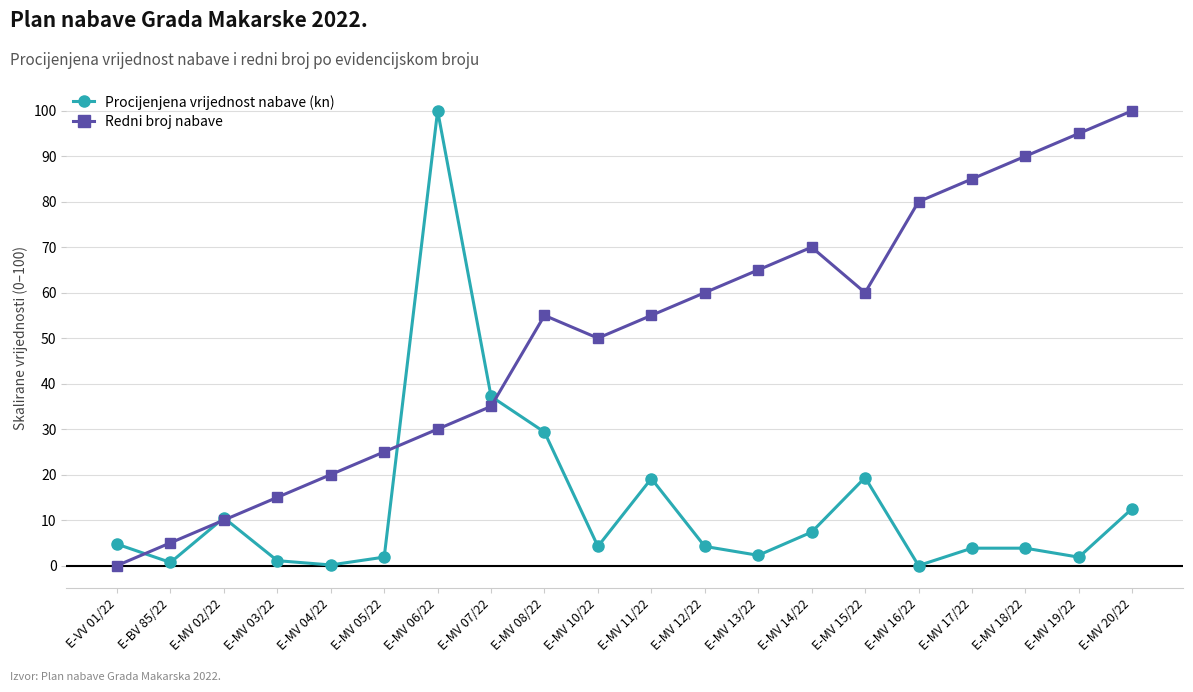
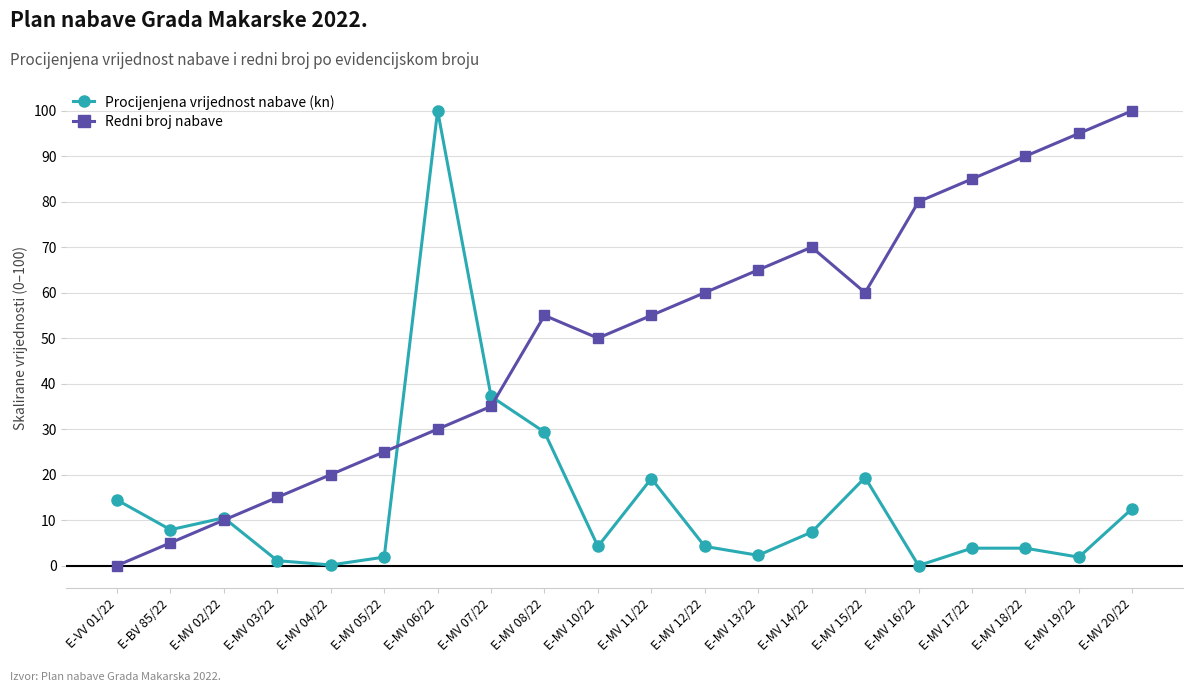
  {
    "Procijenjena vrijednost nabave (kn)": {
-     "E-VV 01/22": 5,
-     "E-BV 85/22": 1,
+     "E-VV 01/22": 14,
+     "E-BV 85/22": 8,
      "E-MV 03/22": 1,
      "E-MV 04/22": 0,
      "E-MV 05/22": 2,
      "E-MV 06/22": 100,
      "E-MV 07/22": 37,
      "E-MV 08/22": 29,
      "E-MV 10/22": 4,
      "E-MV 11/22": 19,
      "E-MV 12/22": 4,
      "E-MV 13/22": 2,
      "E-MV 14/22": 7,
      "E-MV 15/22": 19,
      "E-MV 16/22": 0,
      "E-MV 17/22": 4,
      "E-MV 18/22": 4,
      "E-MV 19/22": 2,
      "E-MV 20/22": 13
    },
    "Redni broj nabave": {
      "E-VV 01/22": 0,
      "E-BV 85/22": 5,
      "E-MV 03/22": 15,
      "E-MV 04/22": 20,
      "E-MV 05/22": 25,
      "E-MV 06/22": 30,
      "E-MV 07/22": 35,
      "E-MV 08/22": 55,
      "E-MV 10/22": 50,
      "E-MV 11/22": 55,
      "E-MV 12/22": 60,
      "E-MV 13/22": 65,
      "E-MV 14/22": 70,
      "E-MV 15/22": 60,
      "E-MV 16/22": 80,
      "E-MV 17/22": 85,
      "E-MV 18/22": 90,
      "E-MV 19/22": 95,
      "E-MV 20/22": 100
    }
  }
